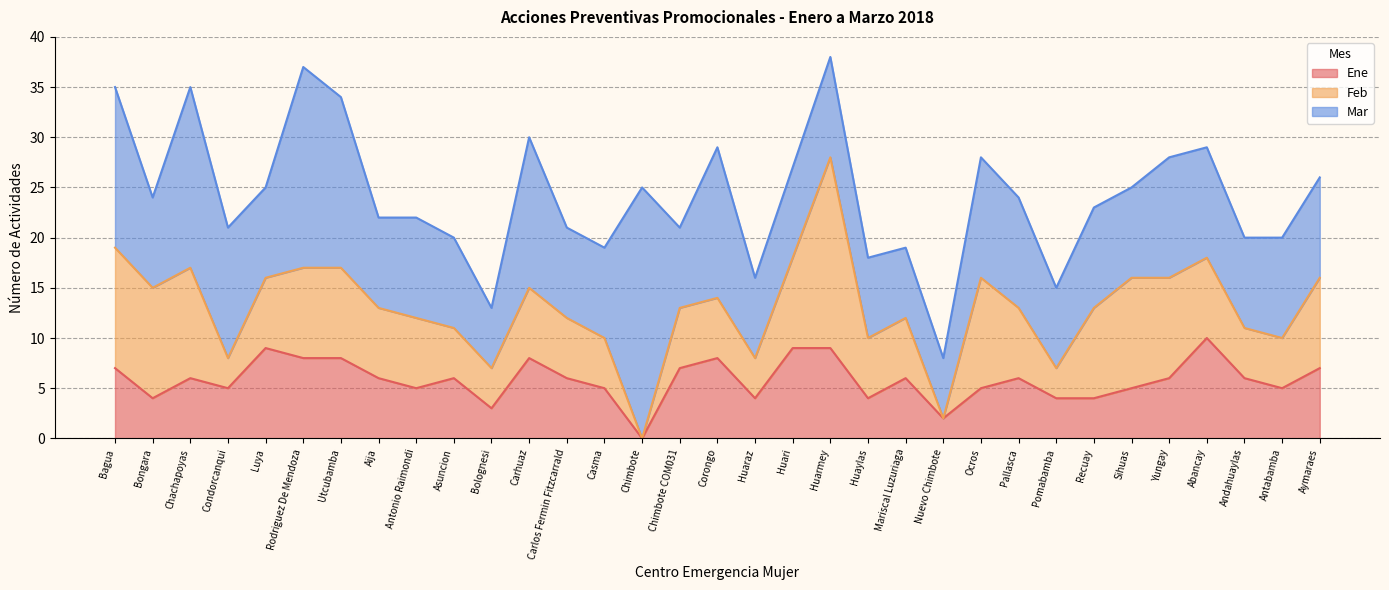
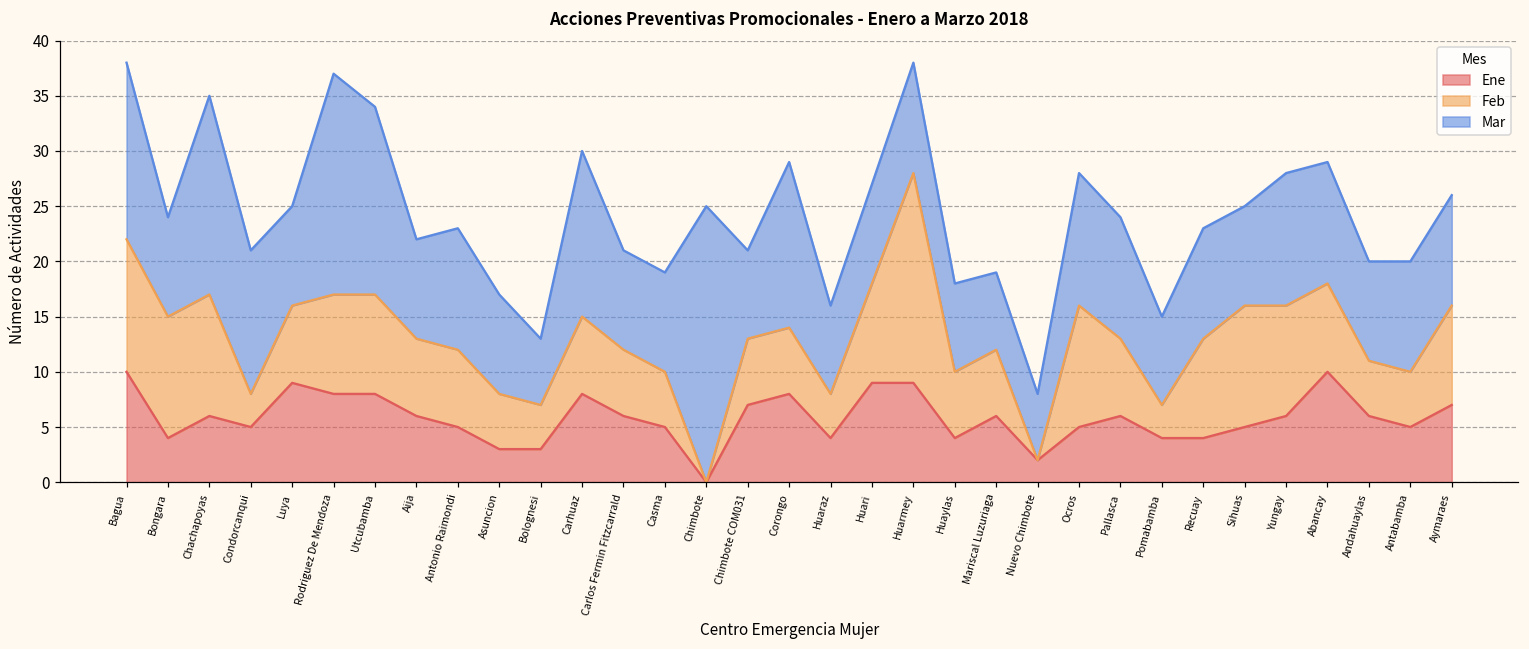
  {
    "Ene": {
-     "Bagua": 7,
+     "Bagua": 10,
      "Bongara": 4,
      "Chachapoyas": 6,
      "Condorcanqui": 5,
      "Luya": 9,
      "Rodriguez De Mendoza": 8,
      "Utcubamba": 8,
      "Aija": 6,
      "Antonio Raimondi": 5,
-     "Asuncion": 6,
+     "Asuncion": 3,
      "Bolognesi": 3,
      "Carhuaz": 8,
      "Carlos Fermin Fitzcarrald": 6,
      "Casma": 5,
      "Chimbote COM031": 7,
      "Corongo": 8,
      "Huaraz": 4,
      "Huari": 9,
      "Huarmey": 9,
      "Huaylas": 4,
      "Mariscal Luzuriaga": 6,
      "Ocros": 5,
      "Pallasca": 6,
      "Pomabamba": 4,
      "Recuay": 4,
      "Sihuas": 5,
      "Yungay": 6,
      "Abancay": 10,
      "Andahuaylas": 6,
      "Antabamba": 5,
      "Aymaraes": 7
    },
    "Feb": {
      "Bagua": 12,
      "Bongara": 11,
      "Chachapoyas": 11,
      "Condorcanqui": 3,
      "Luya": 7,
      "Rodriguez De Mendoza": 9,
      "Utcubamba": 9,
      "Aija": 7,
      "Antonio Raimondi": 7,
      "Asuncion": 5,
      "Bolognesi": 4,
      "Carhuaz": 7,
      "Carlos Fermin Fitzcarrald": 6,
      "Casma": 5,
      "Chimbote COM031": 6,
      "Corongo": 6,
      "Huaraz": 4,
      "Huari": 9,
      "Huarmey": 19,
      "Huaylas": 6,
      "Mariscal Luzuriaga": 6,
      "Ocros": 11,
      "Pallasca": 7,
      "Pomabamba": 3,
      "Recuay": 9,
      "Sihuas": 11,
      "Yungay": 10,
      "Abancay": 8,
      "Andahuaylas": 5,
      "Antabamba": 5,
      "Aymaraes": 9
    },
    "Mar": {
      "Bagua": 16,
      "Bongara": 9,
      "Chachapoyas": 18,
      "Condorcanqui": 13,
      "Luya": 9,
      "Rodriguez De Mendoza": 20,
      "Utcubamba": 17,
      "Aija": 9,
-     "Antonio Raimondi": 10,
+     "Antonio Raimondi": 11,
      "Asuncion": 9,
      "Bolognesi": 6,
      "Carhuaz": 15,
      "Carlos Fermin Fitzcarrald": 9,
      "Casma": 9,
      "Chimbote": 25,
      "Chimbote COM031": 8,
      "Corongo": 15,
      "Huaraz": 8,
      "Huari": 9,
      "Huarmey": 10,
      "Huaylas": 8,
      "Mariscal Luzuriaga": 7,
      "Nuevo Chimbote": 6,
      "Ocros": 12,
      "Pallasca": 11,
      "Pomabamba": 8,
      "Recuay": 10,
      "Sihuas": 9,
      "Yungay": 12,
      "Abancay": 11,
      "Andahuaylas": 9,
      "Antabamba": 10,
      "Aymaraes": 10
    }
  }
